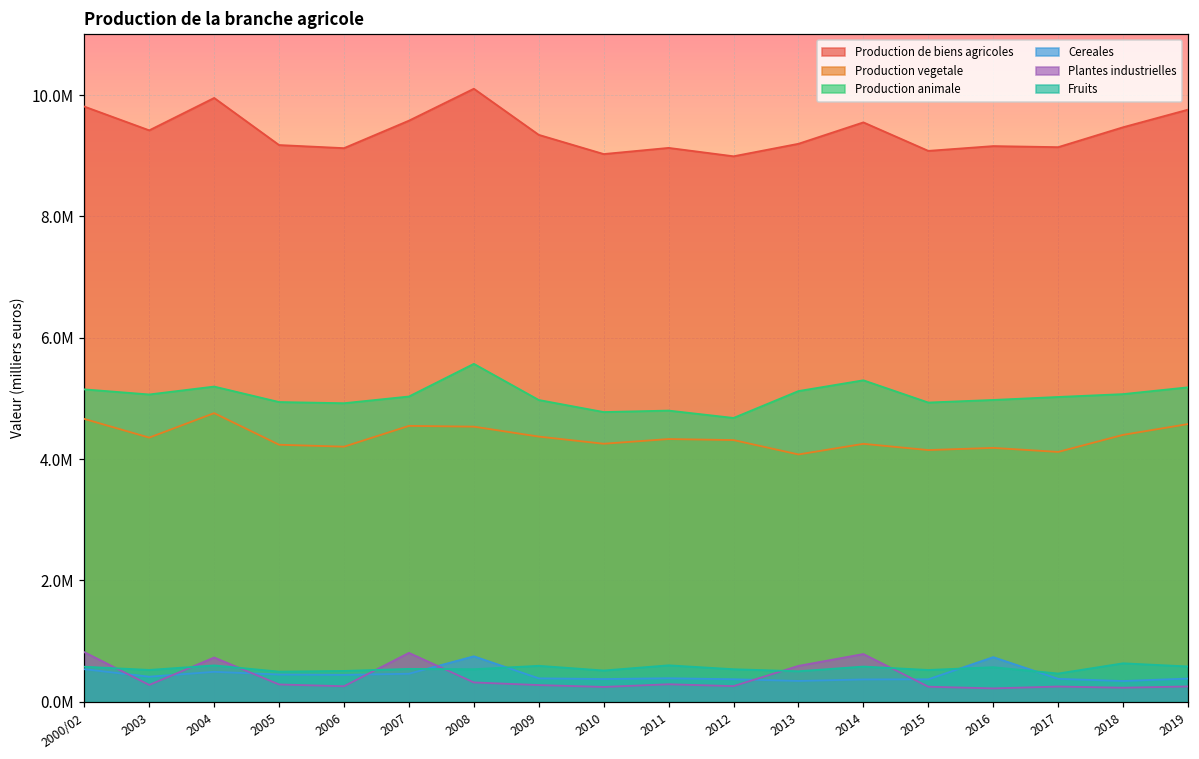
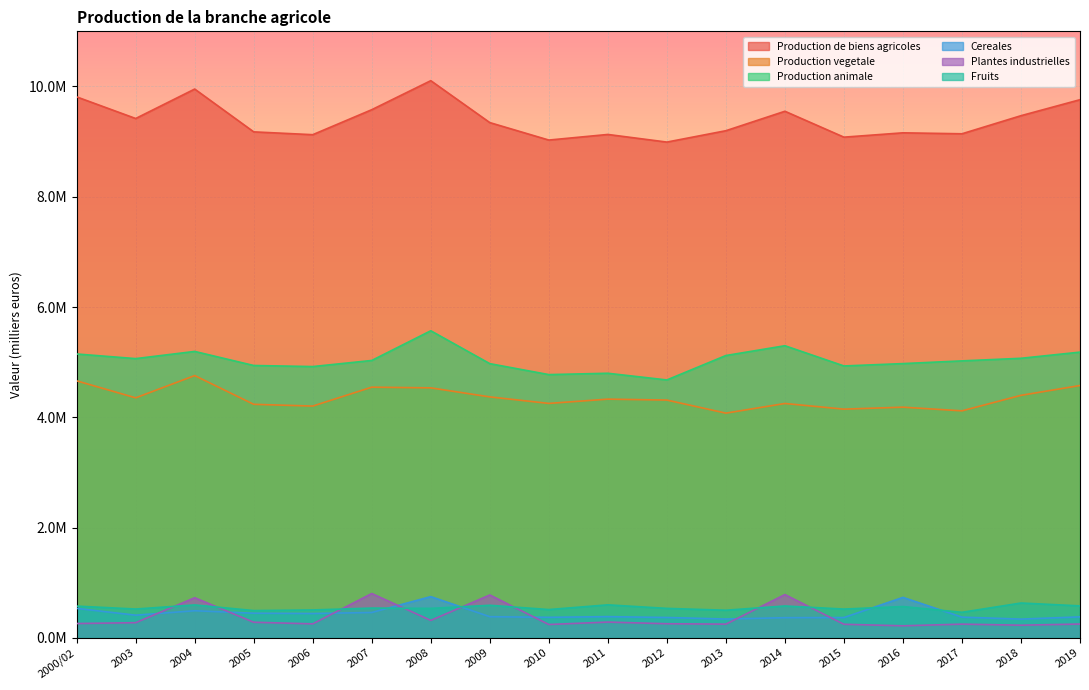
  {
    "Cereales": {
      "2003": 400000,
      "2004": 500000,
      "2005": 400000,
      "2006": 400000,
      "2007": 500000,
      "2008": 700000,
      "2009": 400000,
      "2010": 400000,
      "2011": 400000,
      "2012": 400000,
      "2013": 300000,
      "2014": 400000,
      "2015": 400000,
      "2016": 700000,
      "2017": 400000,
      "2018": 300000,
      "2019": 400000
    },
    "Plantes industrielles": {
-     "2000/02": 800000,
+     "2000/02": 300000,
      "2003": 300000,
      "2004": 700000,
      "2005": 300000,
      "2006": 300000,
      "2007": 800000,
      "2008": 300000,
-     "2009": 300000,
+     "2009": 800000,
      "2010": 200000,
      "2011": 300000,
      "2012": 300000,
-     "2013": 600000,
+     "2013": 300000,
      "2014": 800000,
      "2015": 200000,
      "2016": 200000,
      "2017": 300000,
      "2018": 200000,
      "2019": 300000
    }
  }
